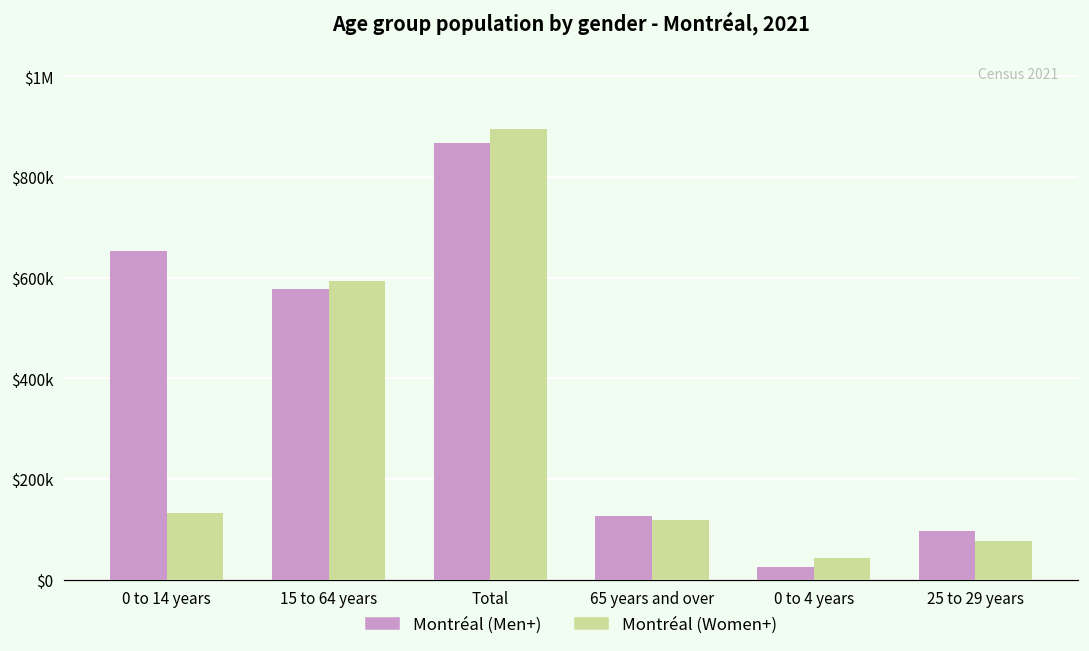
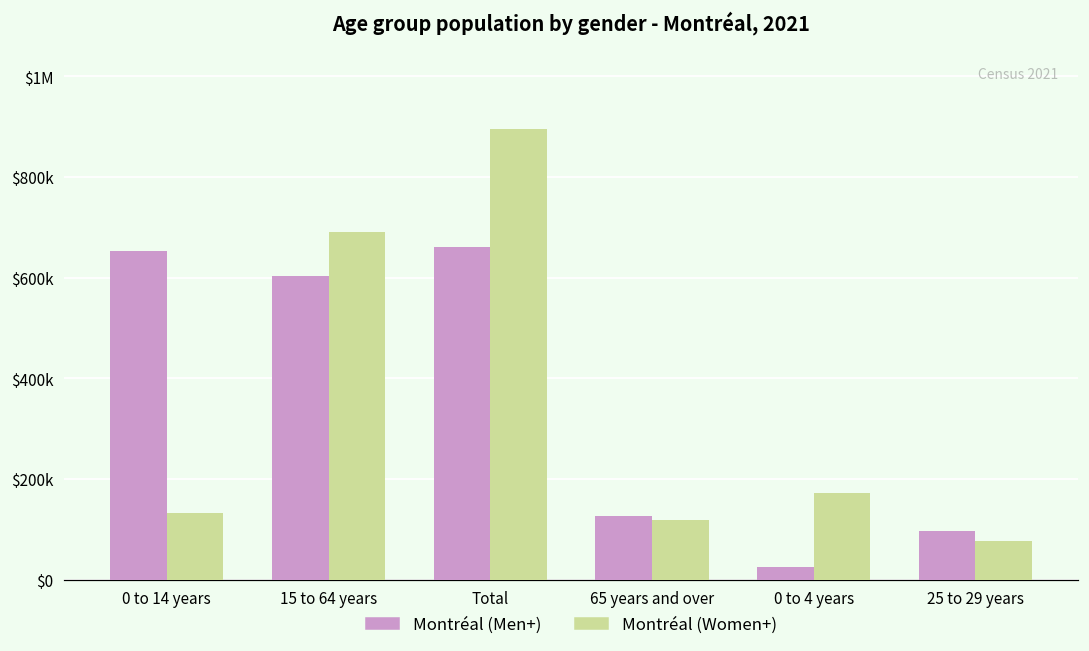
  {
    "Montréal (Men+)": {
      "0 to 14 years": "$650000",
-     "15 to 64 years": "$580000",
-     "Total": "$870000",
+     "15 to 64 years": "$600000",
+     "Total": "$660000",
      "65 years and over": "$130000",
      "0 to 4 years": "$30000",
      "25 to 29 years": "$100000"
    },
    "Montréal (Women+)": {
      "0 to 14 years": "$130000",
-     "15 to 64 years": "$590000",
+     "15 to 64 years": "$690000",
      "Total": "$890000",
      "65 years and over": "$120000",
-     "0 to 4 years": "$40000",
+     "0 to 4 years": "$170000",
      "25 to 29 years": "$80000"
    }
  }
